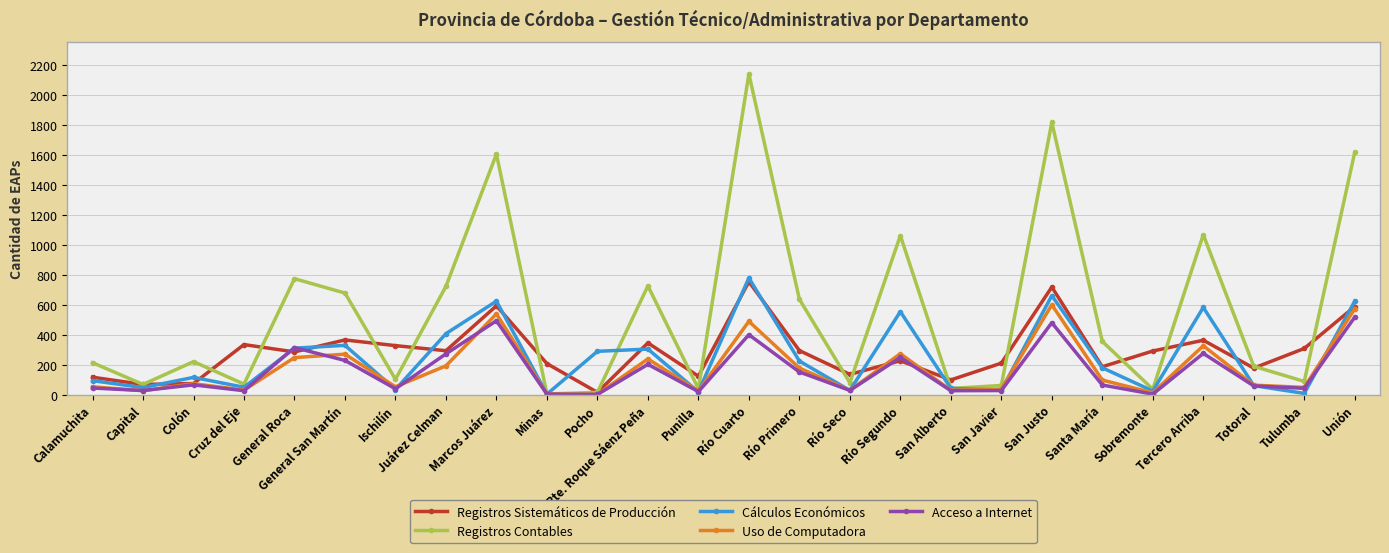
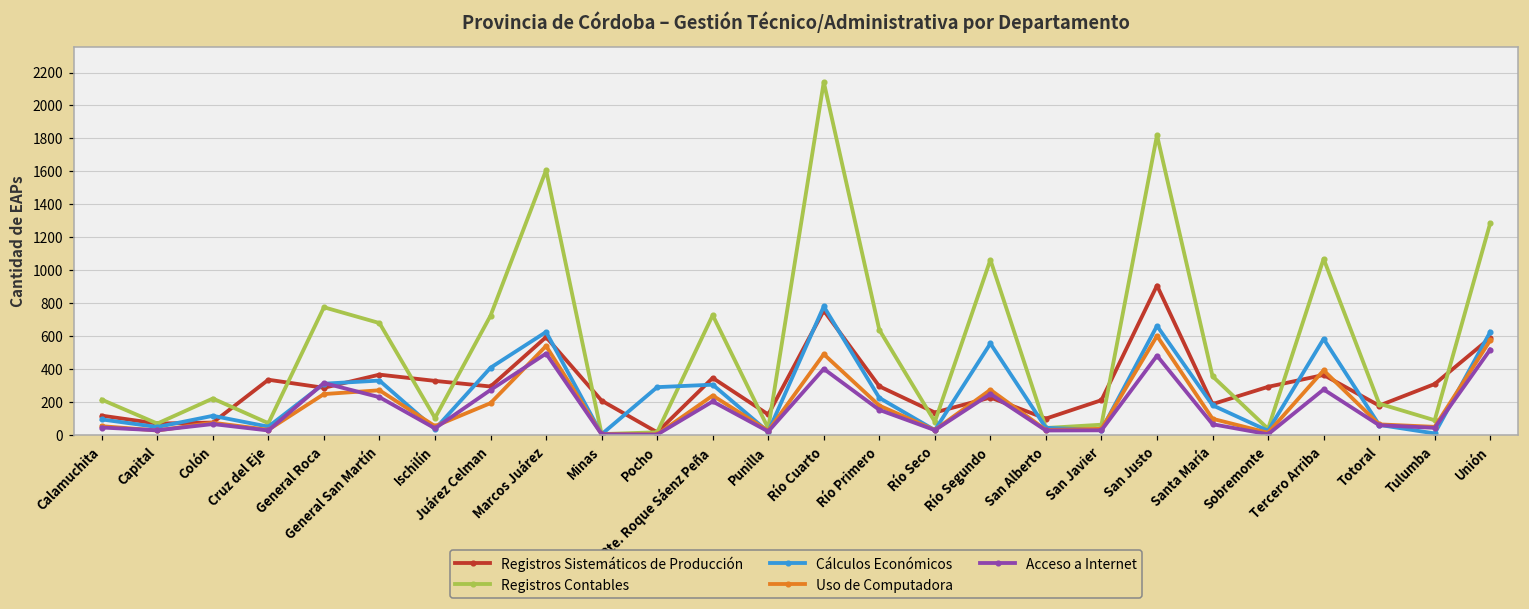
  {
    "Registros Sistemáticos de Producción": {
      "Calamuchita": 120,
      "Cruz del Eje": 340,
      "General Roca": 290,
      "General San Martín": 370,
      "Ischilín": 330,
      "Juárez Celman": 290,
      "Marcos Juárez": 590,
      "Minas": 210,
      "Pte. Roque Sáenz Peña": 350,
      "Punilla": 120,
      "Río Cuarto": 760,
      "Río Primero": 300,
      "Río Seco": 140,
      "Río Segundo": 230,
      "San Alberto": 100,
      "San Javier": 210,
-     "San Justo": 720,
+     "San Justo": 910,
      "Sobremonte": 290,
      "Tercero Arriba": 360,
      "Tulumba": 310
    },
    "Registros Contables": {
      "Calamuchita": 210,
      "Colón": 220,
      "Cruz del Eje": 70,
      "General Roca": 780,
      "General San Martín": 680,
      "Ischilín": 100,
      "Juárez Celman": 720,
      "Marcos Juárez": 1610,
      "Pte. Roque Sáenz Peña": 730,
      "Río Cuarto": 2140,
      "Río Primero": 640,
      "Río Seco": 80,
      "Río Segundo": 1060,
      "San Javier": 60,
      "San Justo": 1820,
      "Santa María": 360,
      "Tercero Arriba": 1070,
      "Tulumba": 90,
-     "Unión": 1620
+     "Unión": 1290
    },
    "Cálculos Económicos": {
      "Calamuchita": 90,
      "Capital": 50,
      "Colón": 120,
      "Cruz del Eje": 50,
      "General San Martín": 330,
      "Juárez Celman": 410,
      "Marcos Juárez": 630,
      "Pocho": 290,
      "Pte. Roque Sáenz Peña": 310,
      "Río Cuarto": 780,
      "Río Primero": 230,
      "Río Segundo": 560,
      "San Justo": 660,
      "Tercero Arriba": 580,
      "Tulumba": 10,
      "Unión": 630
    },
    "Uso de Computadora": {
      "General Roca": 250,
      "General San Martín": 270,
      "Juárez Celman": 190,
      "Marcos Juárez": 540,
      "Pte. Roque Sáenz Peña": 240,
      "Río Cuarto": 490,
      "Río Primero": 180,
      "Río Segundo": 270,
      "San Justo": 600,
      "Santa María": 100,
-     "Tercero Arriba": 330
+     "Tercero Arriba": 390
    },
    "Acceso a Internet": {
      "General San Martín": 230,
      "Juárez Celman": 270,
      "Marcos Juárez": 490,
      "Pte. Roque Sáenz Peña": 200,
      "Río Cuarto": 400,
      "Río Primero": 150,
      "Río Segundo": 250,
      "San Justo": 480,
      "Santa María": 70,
      "Tercero Arriba": 280,
      "Unión": 520
    }
  }
